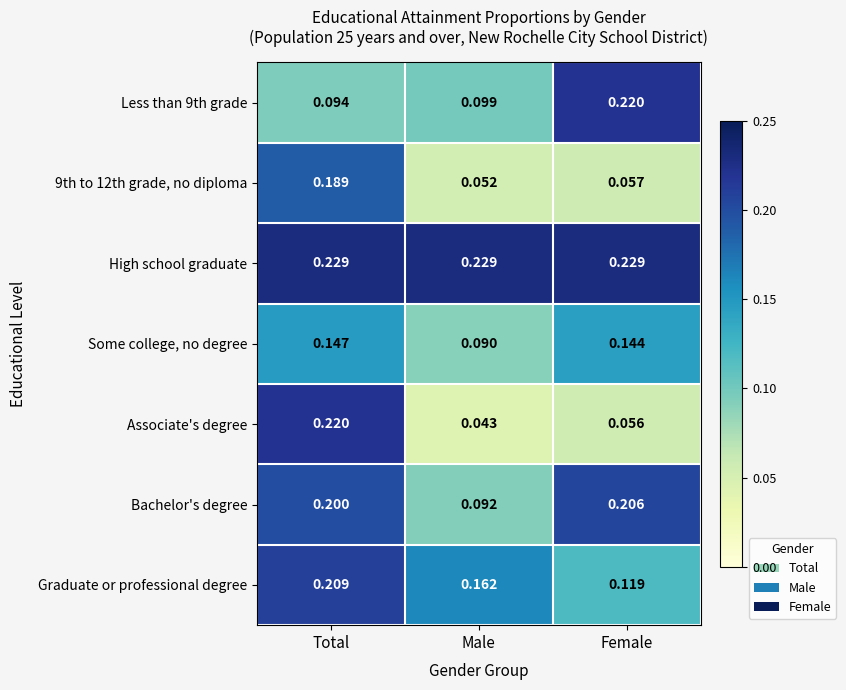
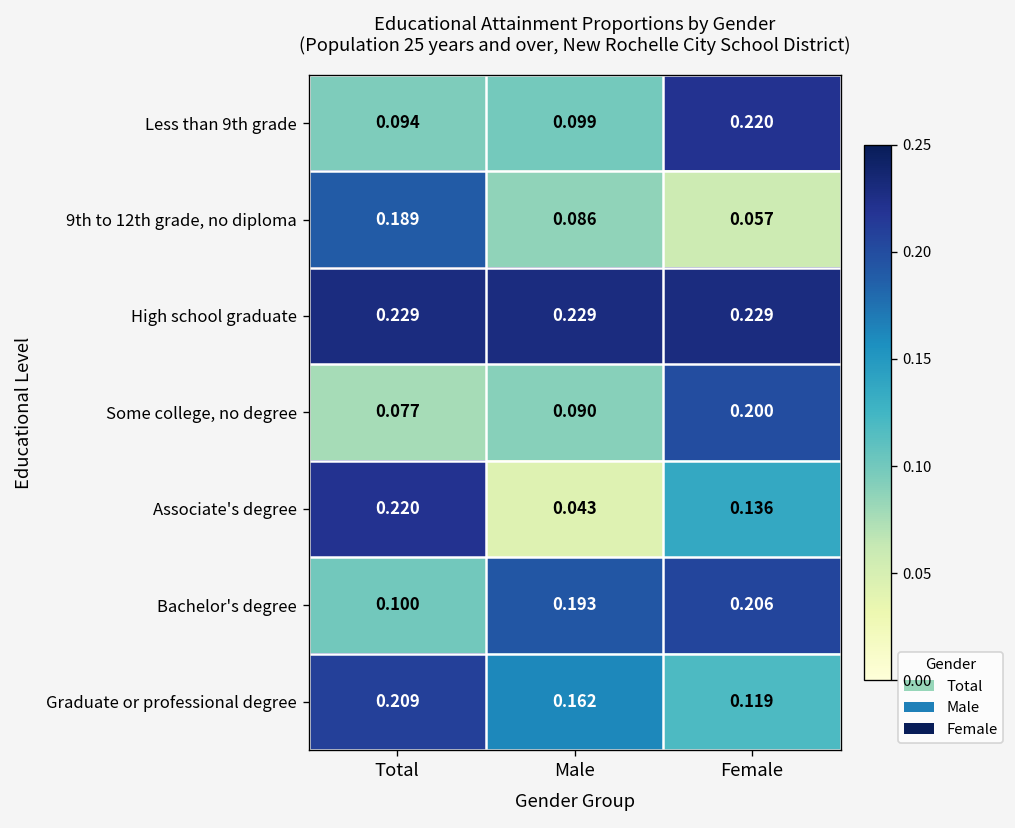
  {
    "Less than 9th grade": {
      "Total": 0.094,
      "Male": 0.099,
      "Female": 0.220
    },
    "9th to 12th grade, no diploma": {
      "Total": 0.189,
-     "Male": 0.052,
+     "Male": 0.086,
      "Female": 0.057
    },
    "High school graduate": {
      "Total": 0.229,
      "Male": 0.229,
      "Female": 0.229
    },
    "Some college, no degree": {
-     "Total": 0.147,
+     "Total": 0.077,
      "Male": 0.090,
-     "Female": 0.144
+     "Female": 0.200
    },
    "Associate's degree": {
      "Total": 0.220,
      "Male": 0.043,
-     "Female": 0.056
+     "Female": 0.136
    },
    "Bachelor's degree": {
-     "Total": 0.200,
-     "Male": 0.092,
+     "Total": 0.100,
+     "Male": 0.193,
      "Female": 0.206
    },
    "Graduate or professional degree": {
      "Total": 0.209,
      "Male": 0.162,
      "Female": 0.119
    }
  }
